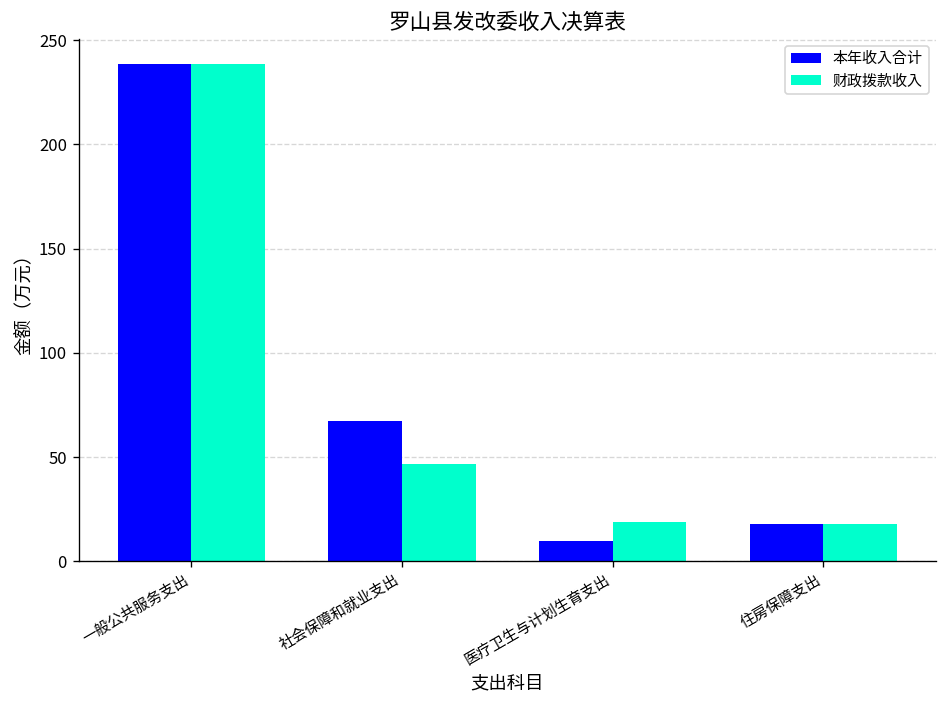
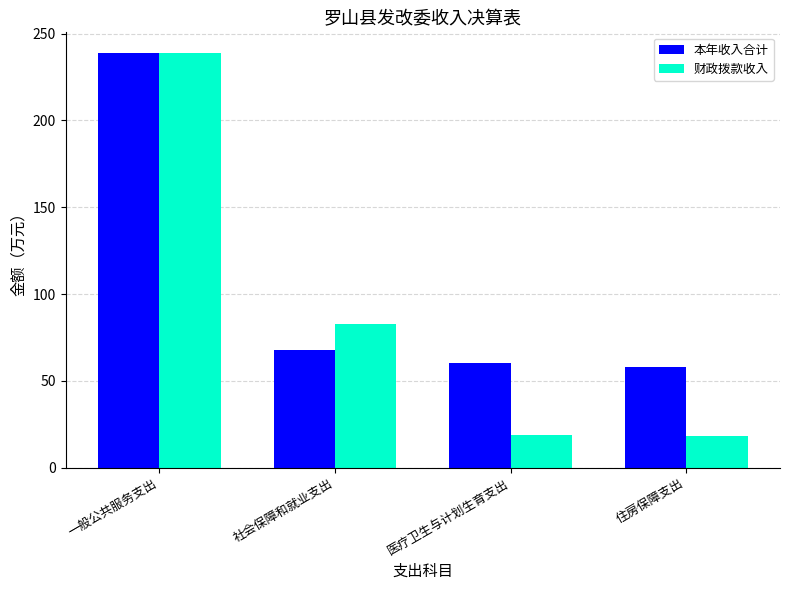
  {
    "本年收入合计": {
      "一般公共服务支出": 239,
      "社会保障和就业支出": 68,
-     "医疗卫生与计划生育支出": 10,
-     "住房保障支出": 18
+     "医疗卫生与计划生育支出": 60,
+     "住房保障支出": 58
    },
    "财政拨款收入": {
      "一般公共服务支出": 239,
-     "社会保障和就业支出": 47,
+     "社会保障和就业支出": 83,
      "医疗卫生与计划生育支出": 19,
      "住房保障支出": 18
    }
  }
